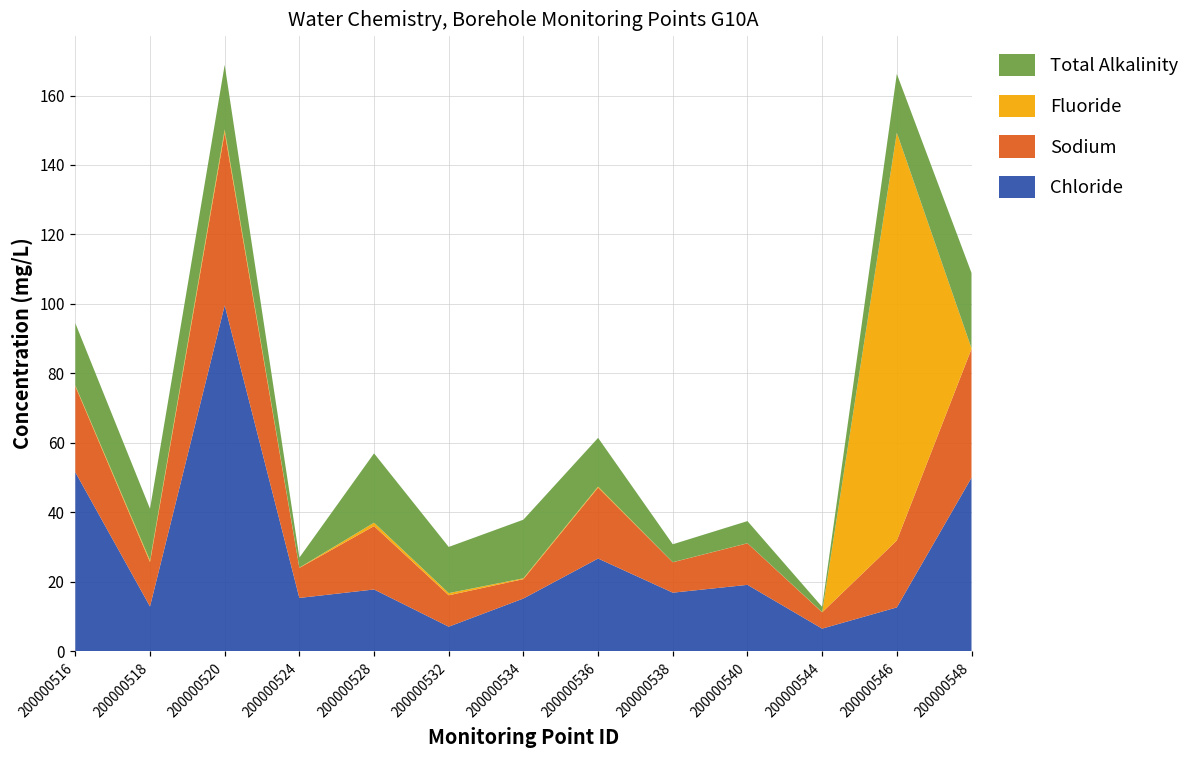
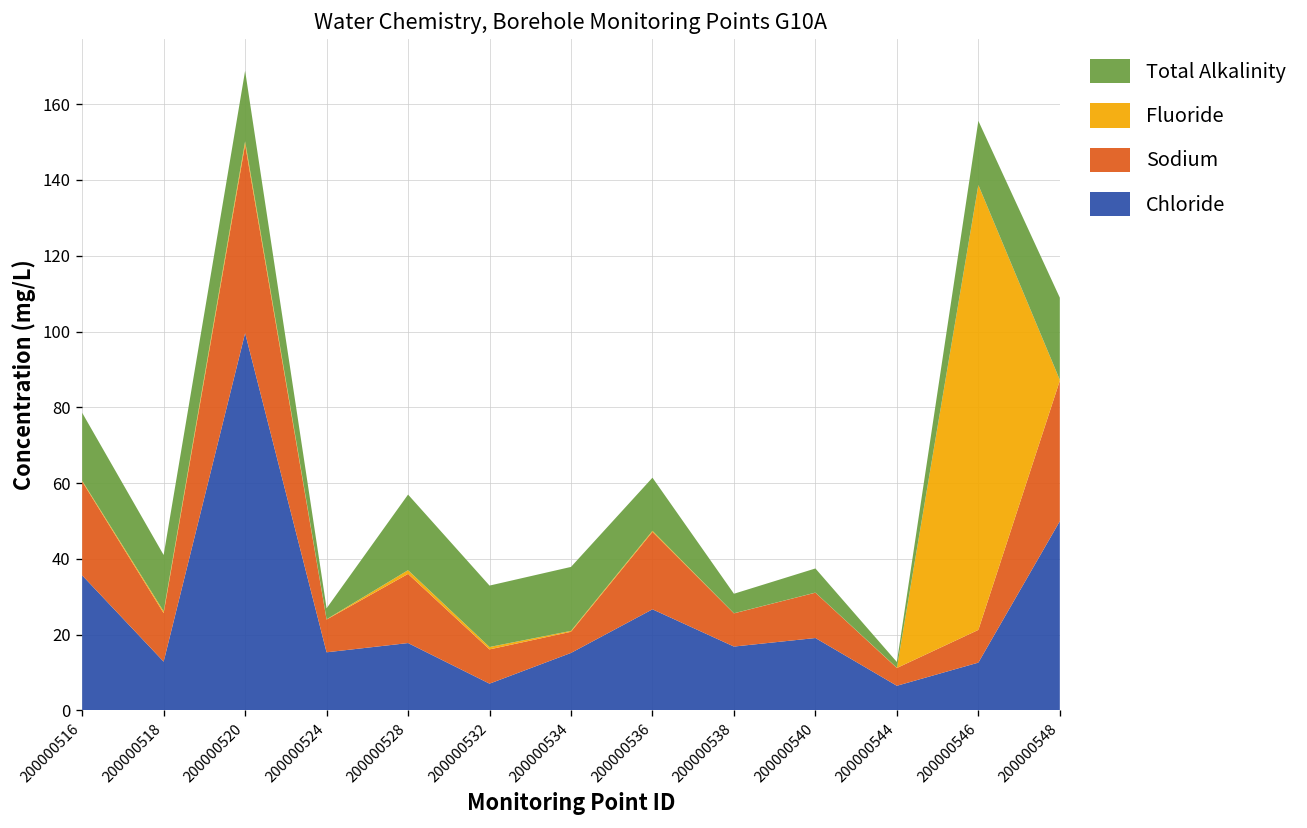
  {
    "Chloride": {
-     "200000516": 52,
+     "200000516": 36,
      "200000518": 13,
      "200000520": 100,
      "200000524": 15,
      "200000528": 18,
      "200000532": 7,
      "200000534": 15,
      "200000536": 27,
      "200000538": 17,
      "200000540": 19,
      "200000544": 6,
      "200000546": 13,
      "200000548": 50
    },
    "Sodium": {
      "200000520": 50,
      "200000528": 18,
-     "200000546": 19
+     "200000546": 9
    },
    "Fluoride": {
      "200000520": 1,
      "200000528": 1,
      "200000546": 117
    },
    "Total Alkalinity": {
      "200000516": 18,
      "200000518": 15,
      "200000520": 19,
      "200000524": 3,
      "200000528": 20,
-     "200000532": 13,
+     "200000532": 16,
      "200000534": 17,
      "200000536": 14,
      "200000538": 5,
      "200000540": 6,
      "200000544": 2,
      "200000546": 17,
      "200000548": 22
    }
  }
